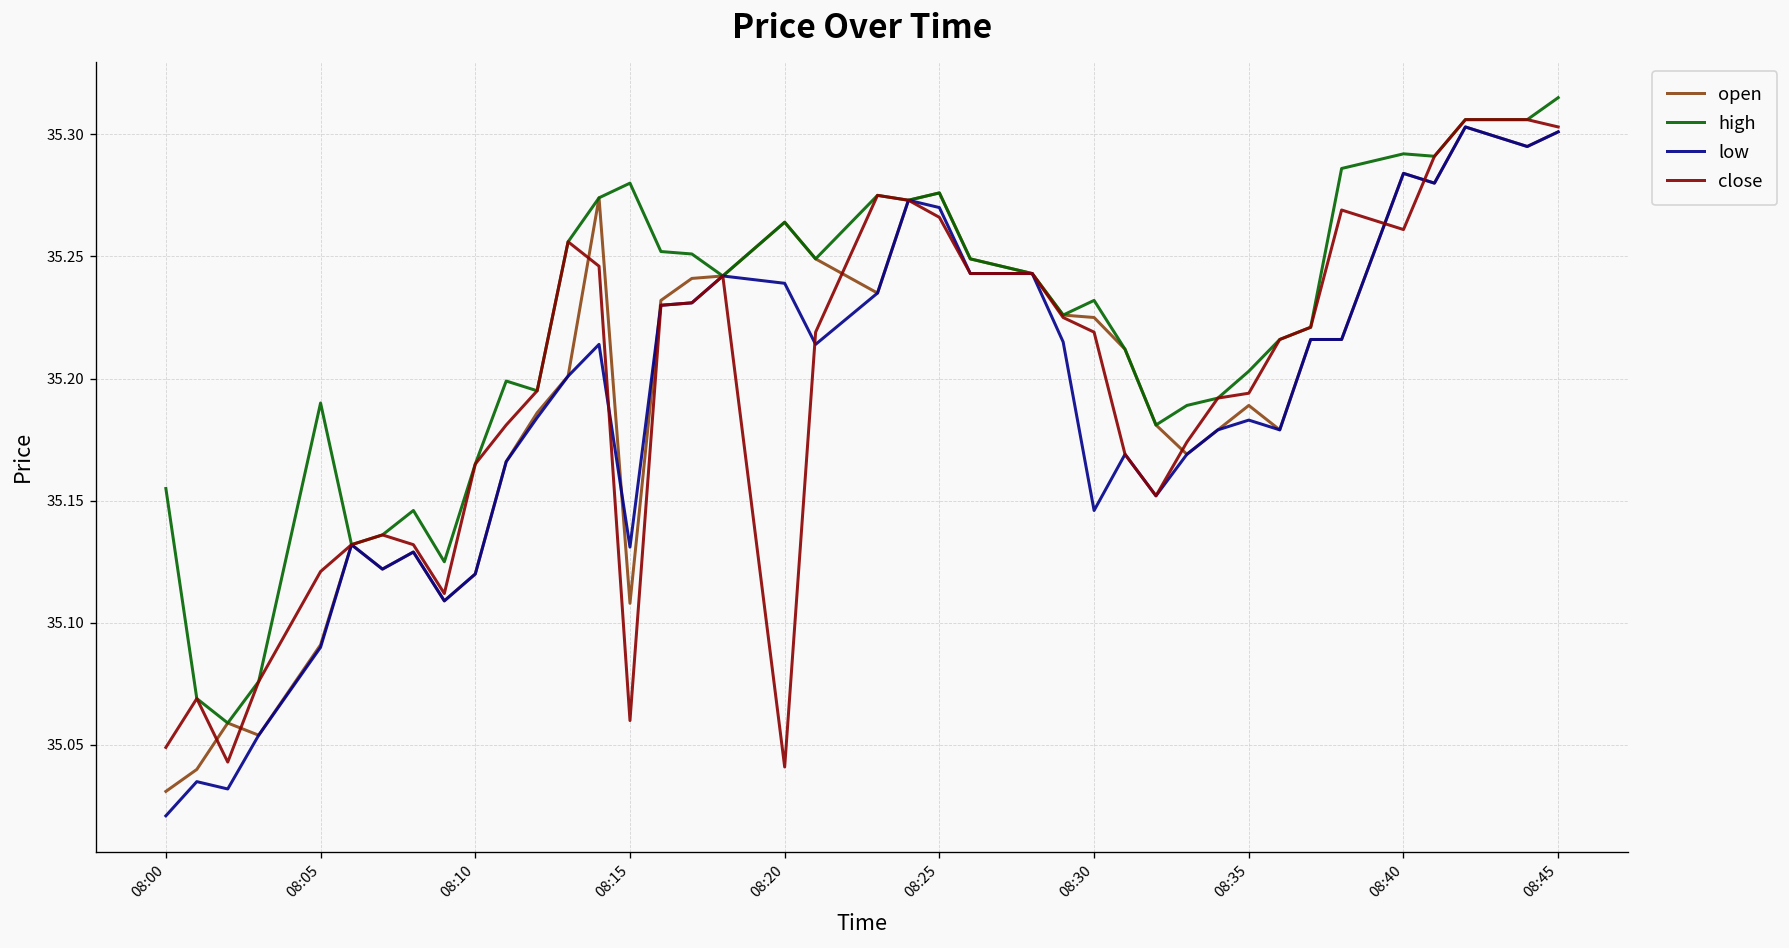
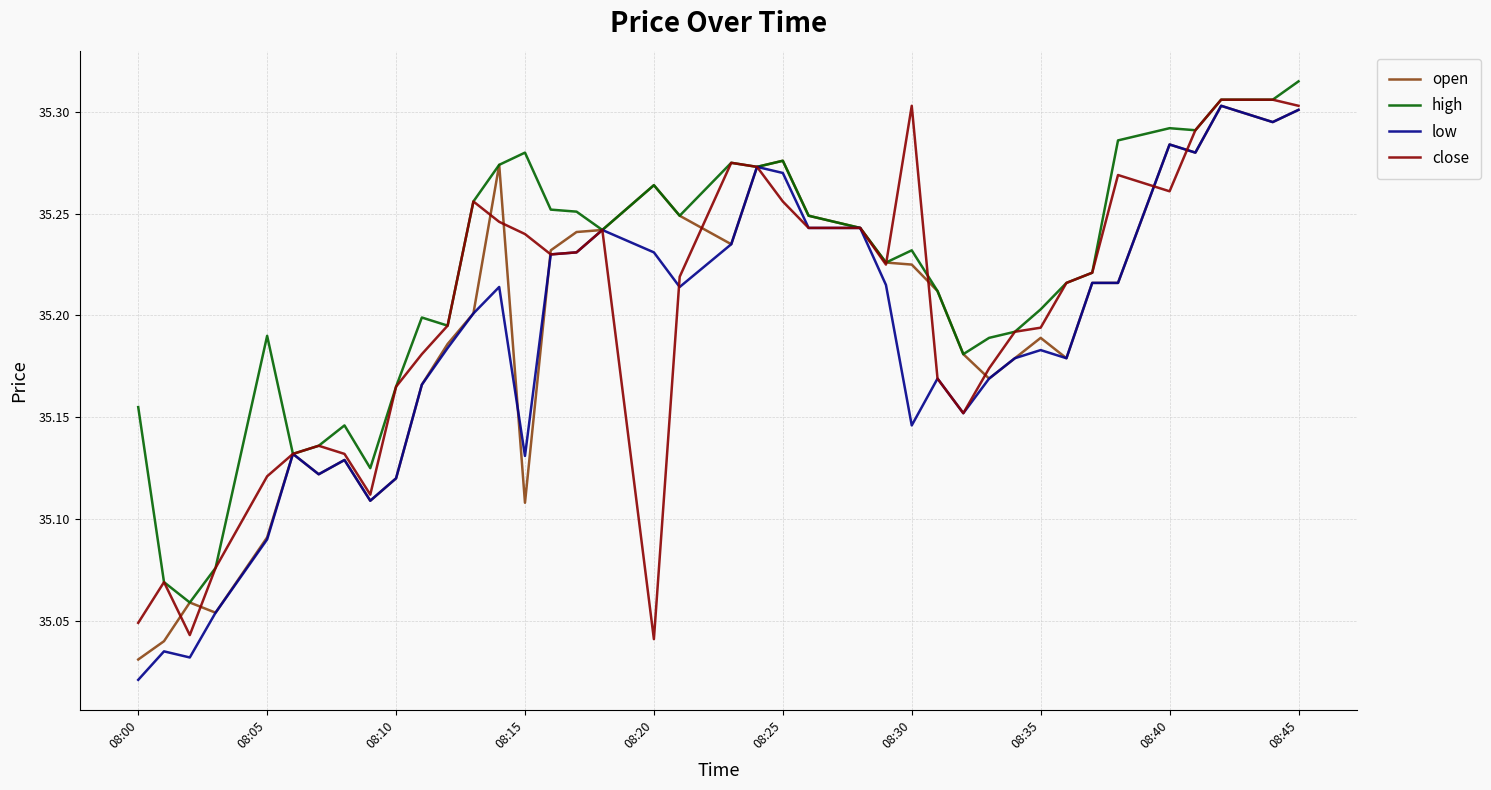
  {
    "open": {
      "08:00": 35.031,
      "08:15": 35.108,
      "08:30": 35.225,
      "08:35": 35.189
    },
    "high": {
      "08:00": 35.155,
      "08:05": 35.190,
      "08:15": 35.280,
      "08:30": 35.232,
      "08:35": 35.203,
      "08:40": 35.292,
      "08:45": 35.315
    },
    "low": {
      "08:00": 35.021,
      "08:15": 35.131,
-     "08:20": 35.239,
+     "08:20": 35.231,
      "08:25": 35.270,
      "08:30": 35.146,
      "08:35": 35.183
    },
    "close": {
      "08:00": 35.049,
      "08:05": 35.121,
-     "08:15": 35.06,
+     "08:15": 35.24,
      "08:20": 35.041,
-     "08:25": 35.266,
-     "08:30": 35.219,
+     "08:25": 35.256,
+     "08:30": 35.303,
      "08:35": 35.194,
      "08:40": 35.261,
      "08:45": 35.303
    }
  }
